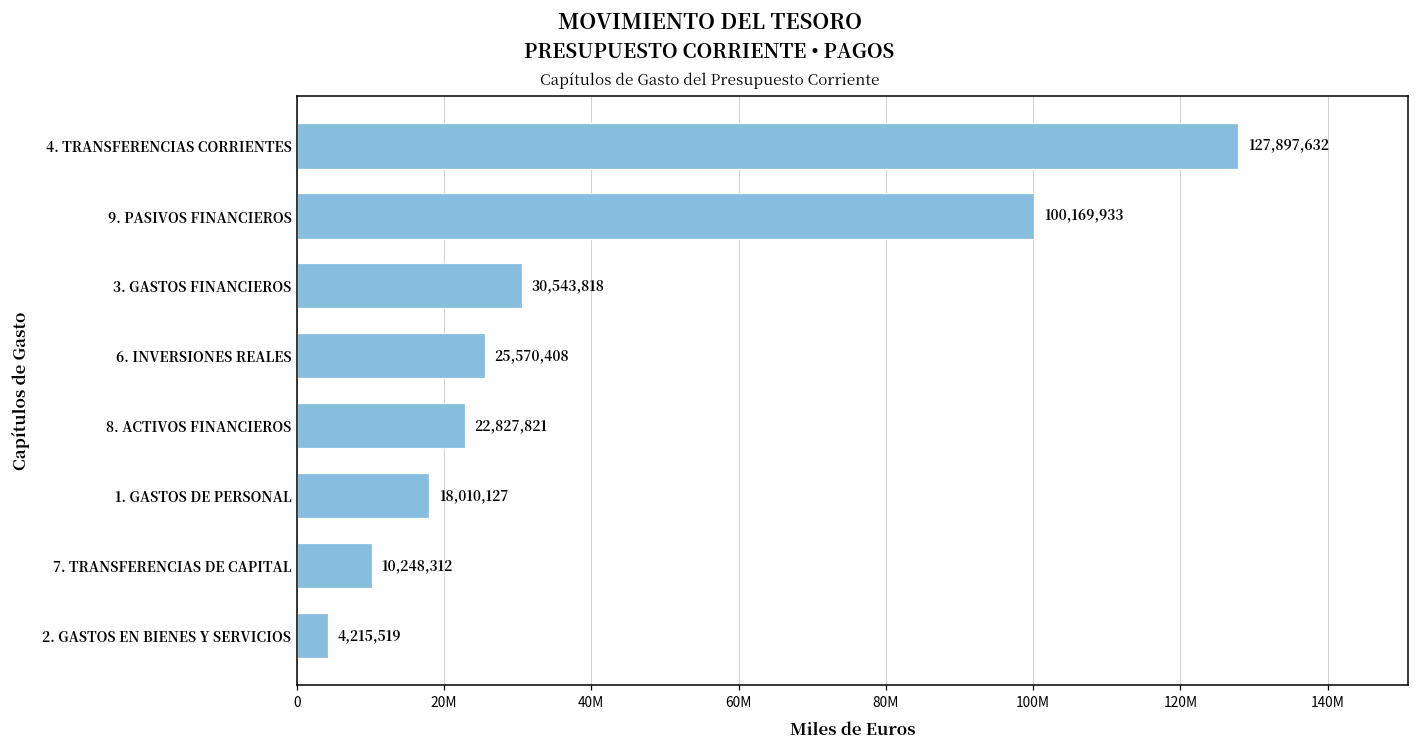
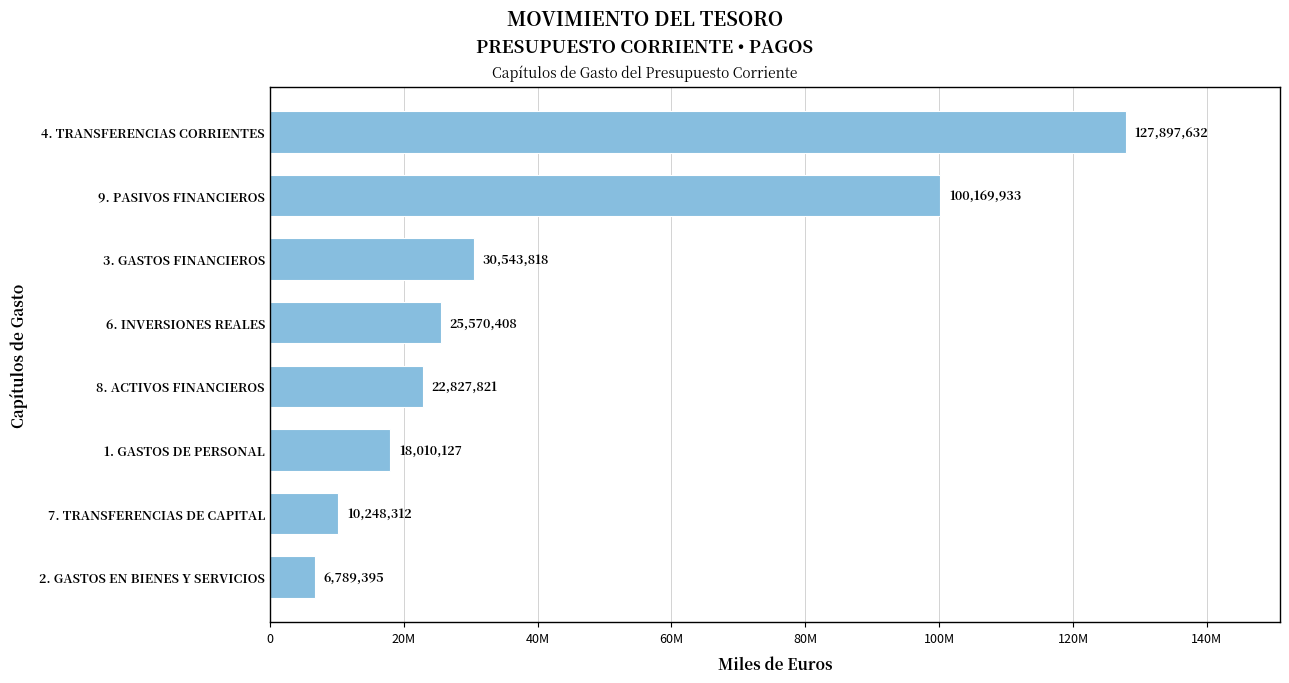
  {
    "4. TRANSFERENCIAS CORRIENTES": "127,897,632",
    "9. PASIVOS FINANCIEROS": "100,169,933",
    "3. GASTOS FINANCIEROS": "30,543,818",
    "6. INVERSIONES REALES": "25,570,408",
    "8. ACTIVOS FINANCIEROS": "22,827,821",
    "1. GASTOS DE PERSONAL": "18,010,127",
    "7. TRANSFERENCIAS DE CAPITAL": "10,248,312",
-   "2. GASTOS EN BIENES Y SERVICIOS": "4,215,519"
+   "2. GASTOS EN BIENES Y SERVICIOS": "6,789,395"
  }
